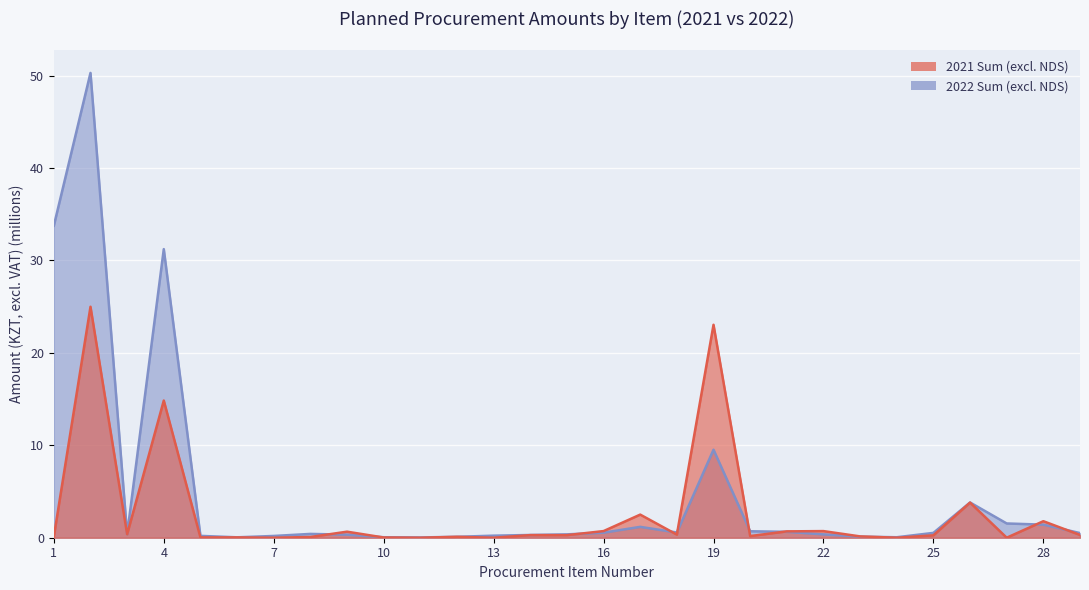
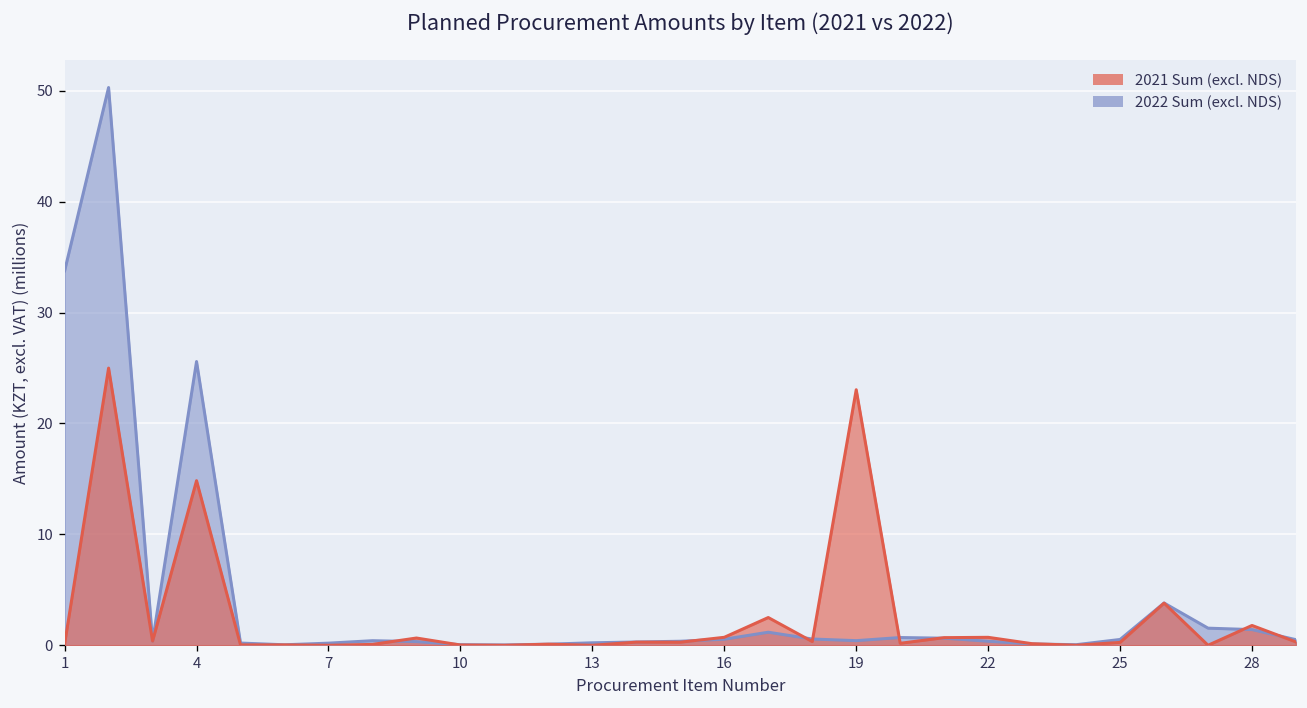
  {
    "2022 Sum (excl. NDS)": {
      "1": 34,
-     "4": 31,
-     "19": 10,
+     "4": 26,
+     "19": 0,
      "22": 0,
      "28": 1
    },
    "2021 Sum (excl. NDS)": {
      "1": 0,
      "4": 15,
      "19": 23,
      "22": 1,
      "28": 2
    }
  }
